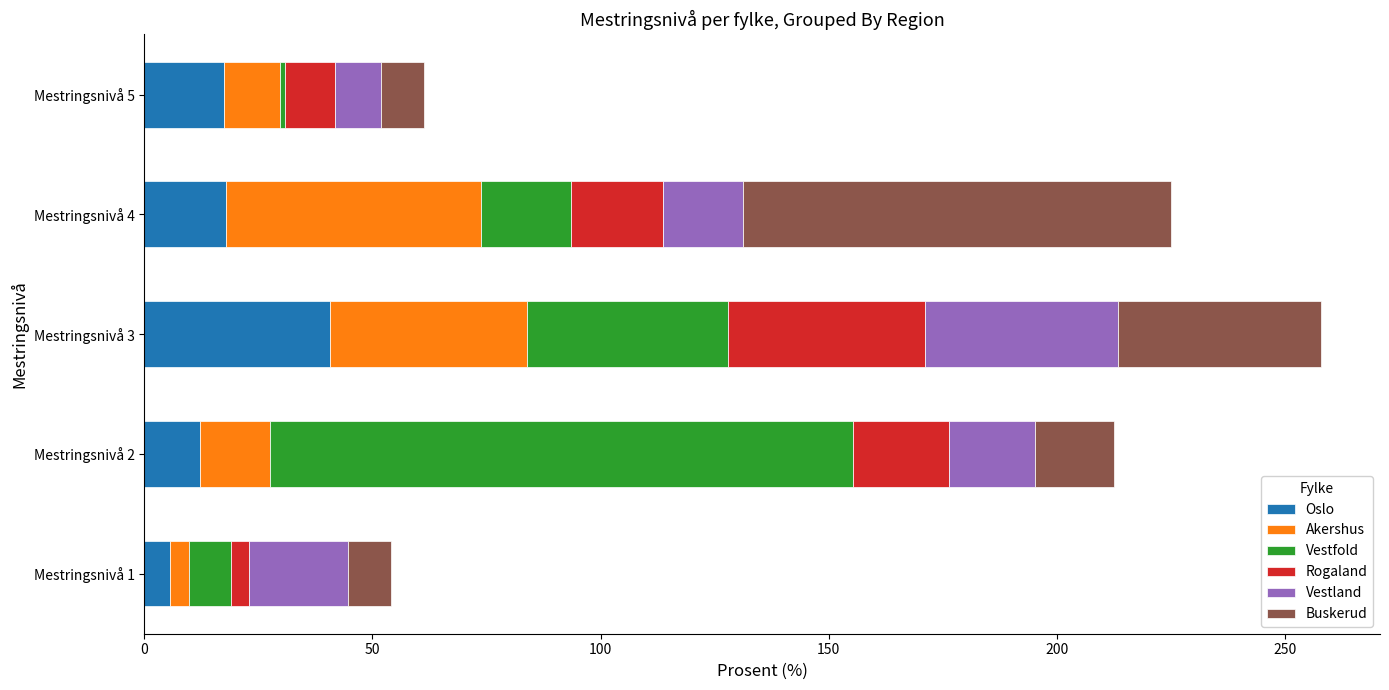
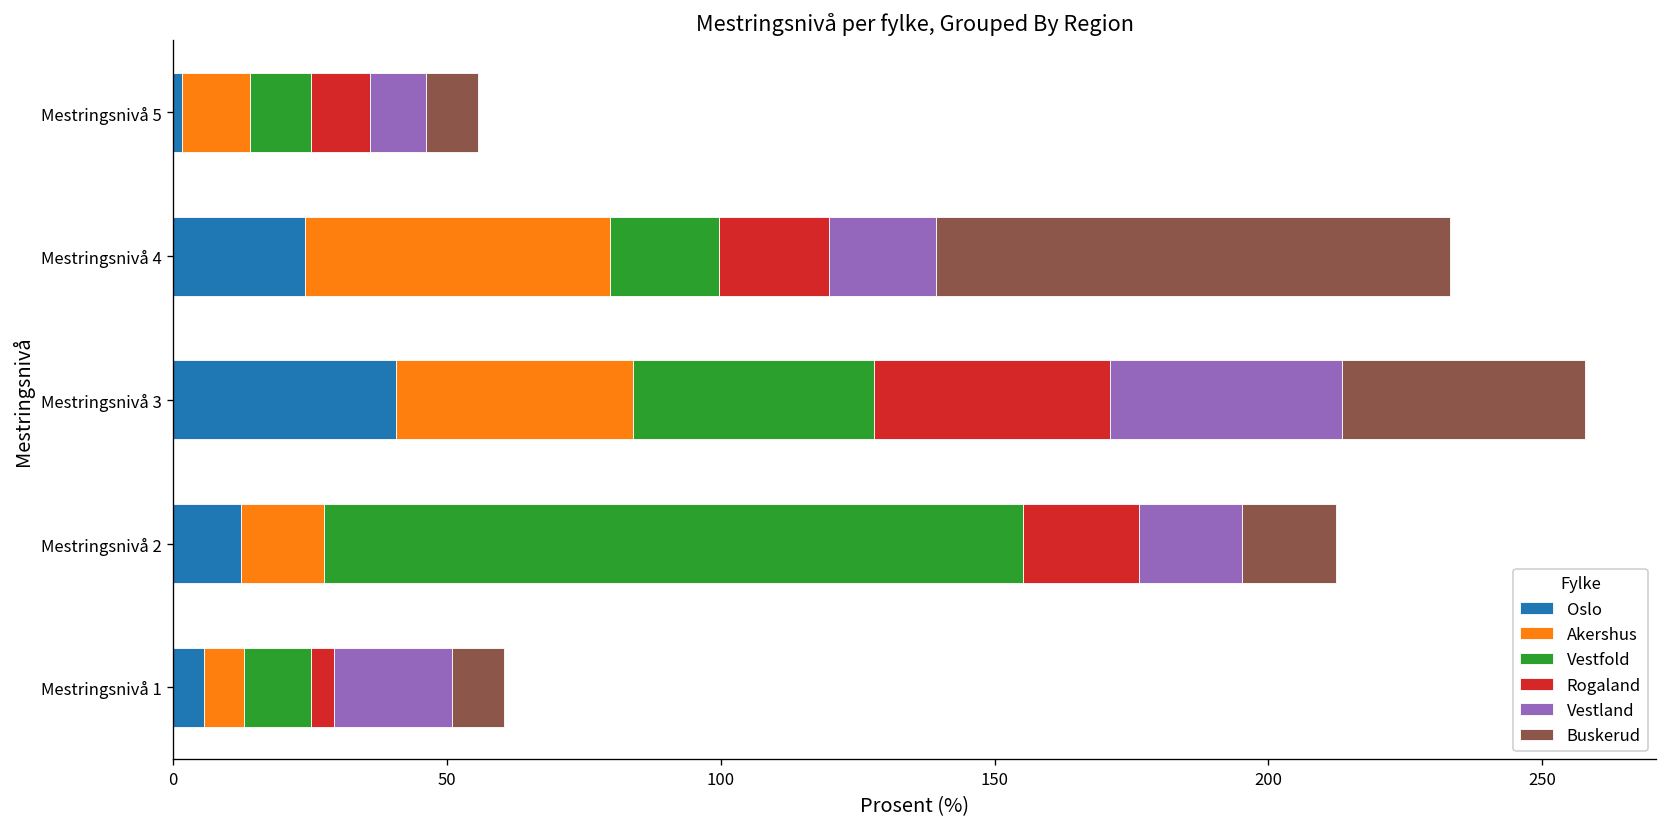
  {
    "Oslo": {
-     "Mestringsnivå 5": 17,
-     "Mestringsnivå 4": 18,
+     "Mestringsnivå 5": 2,
+     "Mestringsnivå 4": 24,
      "Mestringsnivå 3": 41,
      "Mestringsnivå 2": 12,
      "Mestringsnivå 1": 6
    },
    "Akershus": {
      "Mestringsnivå 5": 12,
      "Mestringsnivå 4": 56,
      "Mestringsnivå 3": 43,
      "Mestringsnivå 2": 15,
-     "Mestringsnivå 1": 4
+     "Mestringsnivå 1": 7
    },
    "Vestfold": {
-     "Mestringsnivå 5": 1,
+     "Mestringsnivå 5": 11,
      "Mestringsnivå 4": 20,
      "Mestringsnivå 3": 44,
      "Mestringsnivå 2": 128,
-     "Mestringsnivå 1": 9
+     "Mestringsnivå 1": 12
    },
    "Rogaland": {
      "Mestringsnivå 5": 11,
      "Mestringsnivå 4": 20,
      "Mestringsnivå 3": 43,
      "Mestringsnivå 2": 21,
      "Mestringsnivå 1": 4
    },
    "Vestland": {
      "Mestringsnivå 5": 10,
-     "Mestringsnivå 4": 17,
+     "Mestringsnivå 4": 20,
      "Mestringsnivå 3": 42,
      "Mestringsnivå 2": 19,
      "Mestringsnivå 1": 22
    },
    "Buskerud": {
      "Mestringsnivå 5": 10,
      "Mestringsnivå 4": 94,
      "Mestringsnivå 3": 45,
      "Mestringsnivå 2": 17,
      "Mestringsnivå 1": 9
    }
  }
